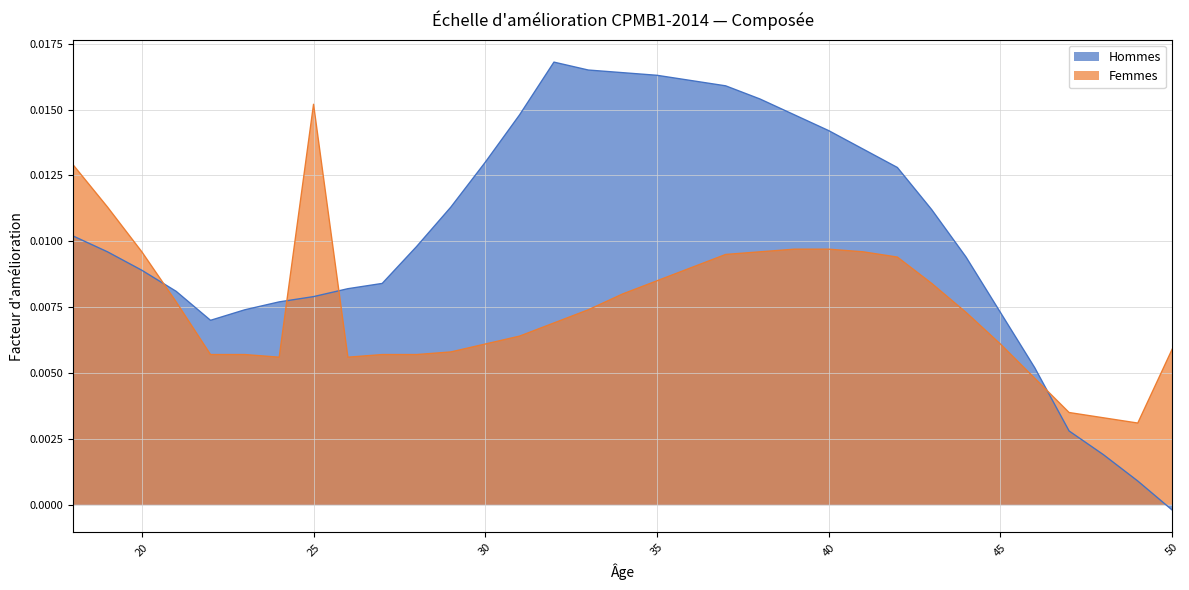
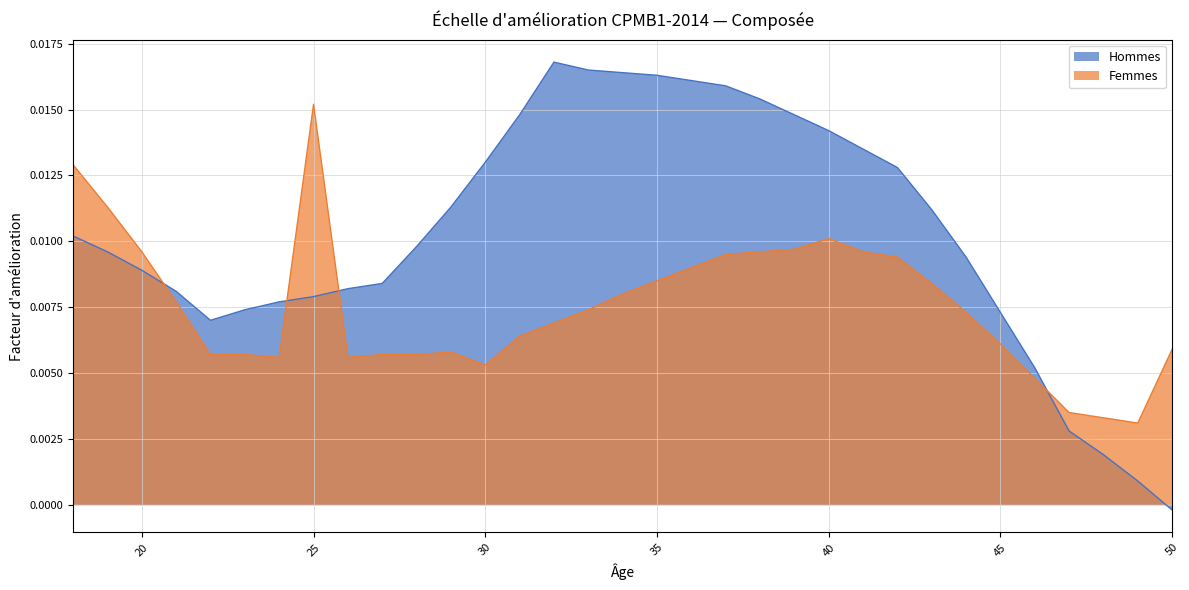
  {
    "Femmes": {
      "20": 0.0096,
      "25": 0.0152,
-     "30": 0.0061,
+     "30": 0.0053,
      "35": 0.0085,
-     "40": 0.0097,
+     "40": 0.0101,
      "45": 0.0061,
      "50": 0.0059
    }
  }
